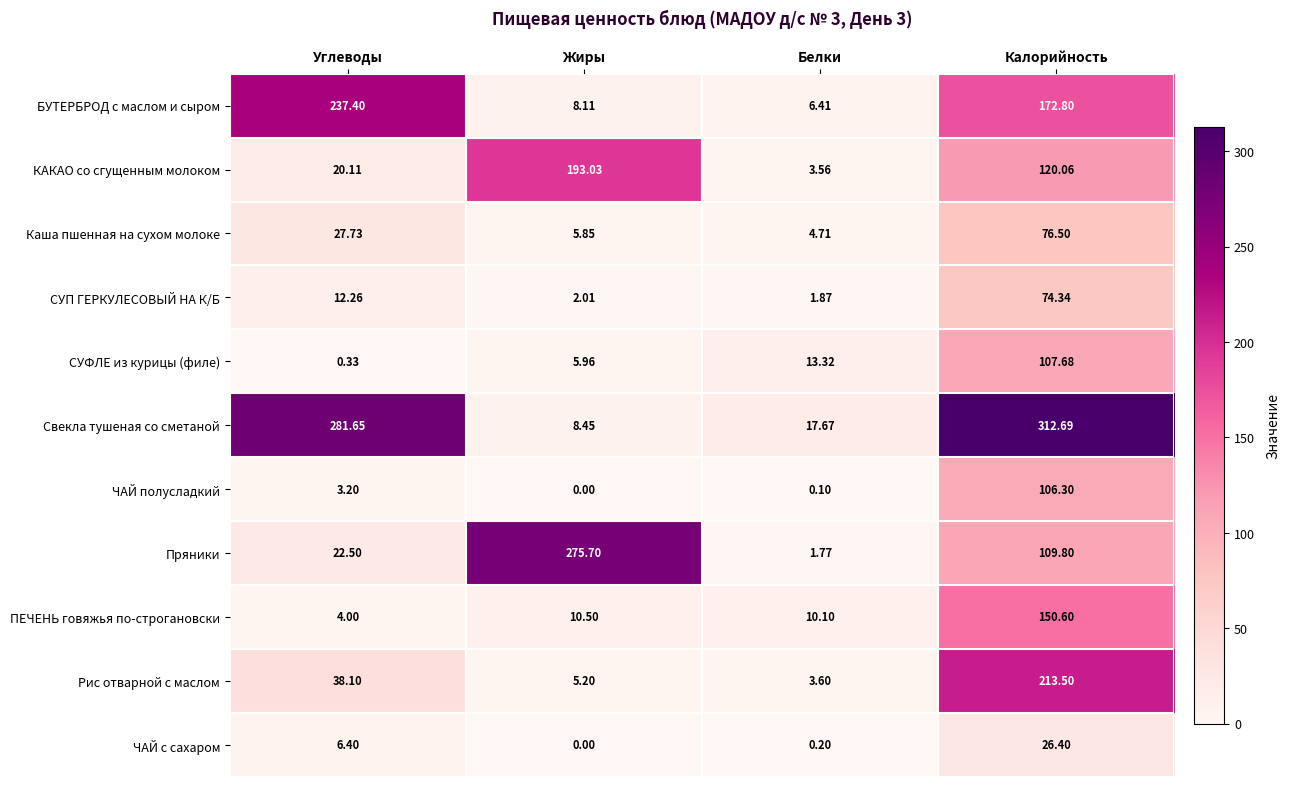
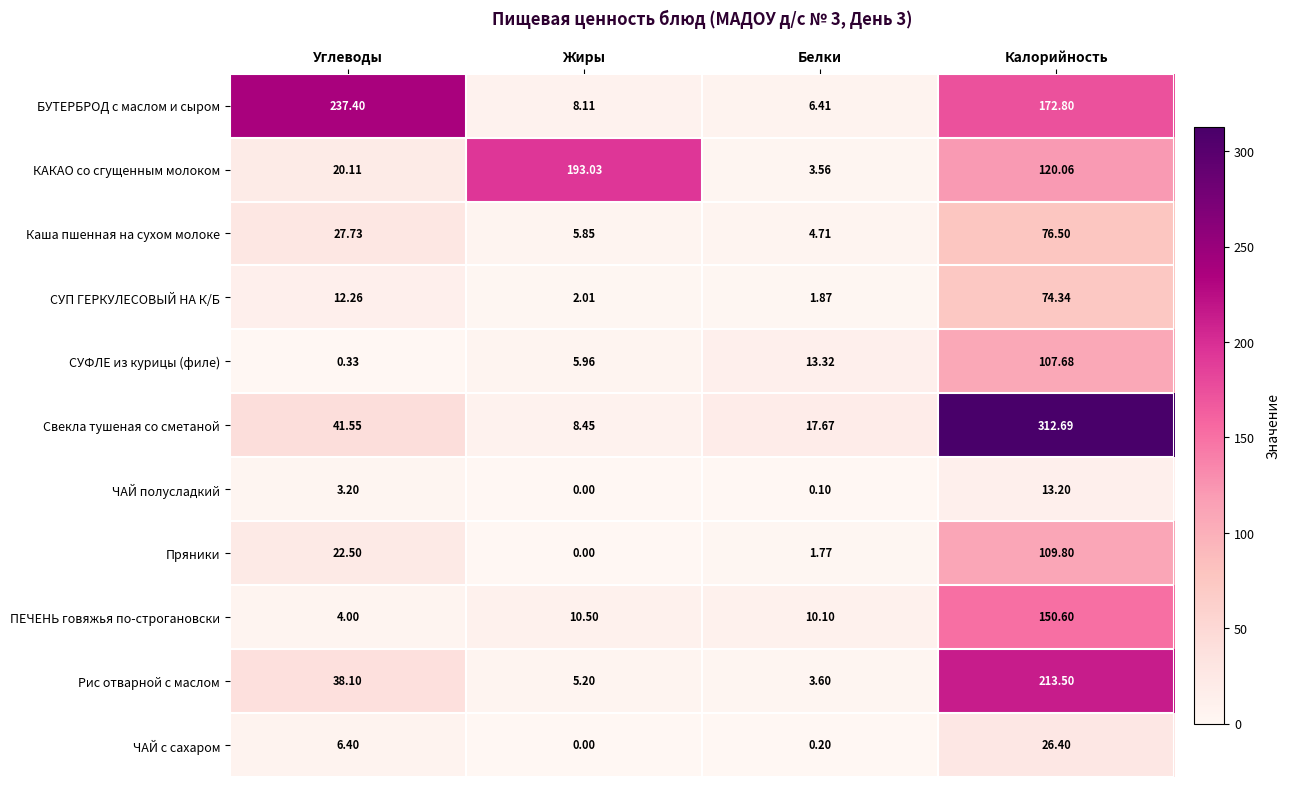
  {
    "БУТЕРБРОД с маслом и сыром": {
      "Углеводы": 237.40,
      "Жиры": 8.11,
      "Белки": 6.41,
      "Калорийность": 172.80
    },
    "КАКАО со сгущенным молоком": {
      "Углеводы": 20.11,
      "Жиры": 193.03,
      "Белки": 3.56,
      "Калорийность": 120.06
    },
    "Каша пшенная на сухом молоке": {
      "Углеводы": 27.73,
      "Жиры": 5.85,
      "Белки": 4.71,
      "Калорийность": 76.50
    },
    "СУП ГЕРКУЛЕСОВЫЙ НА К/Б": {
      "Углеводы": 12.26,
      "Жиры": 2.01,
      "Белки": 1.87,
      "Калорийность": 74.34
    },
    "СУФЛЕ из курицы (филе)": {
      "Углеводы": 0.33,
      "Жиры": 5.96,
      "Белки": 13.32,
      "Калорийность": 107.68
    },
    "Свекла тушеная со сметаной": {
-     "Углеводы": 281.65,
+     "Углеводы": 41.55,
      "Жиры": 8.45,
      "Белки": 17.67,
      "Калорийность": 312.69
    },
    "ЧАЙ полусладкий": {
      "Углеводы": 3.20,
      "Жиры": 0.00,
      "Белки": 0.10,
-     "Калорийность": 106.30
+     "Калорийность": 13.20
    },
    "Пряники": {
      "Углеводы": 22.50,
-     "Жиры": 275.70,
+     "Жиры": 0.00,
      "Белки": 1.77,
      "Калорийность": 109.80
    },
    "ПЕЧЕНЬ говяжья по-строгановски": {
      "Углеводы": 4.00,
      "Жиры": 10.50,
      "Белки": 10.10,
      "Калорийность": 150.60
    },
    "Рис отварной с маслом": {
      "Углеводы": 38.10,
      "Жиры": 5.20,
      "Белки": 3.60,
      "Калорийность": 213.50
    },
    "ЧАЙ с сахаром": {
      "Углеводы": 6.40,
      "Жиры": 0.00,
      "Белки": 0.20,
      "Калорийность": 26.40
    }
  }
